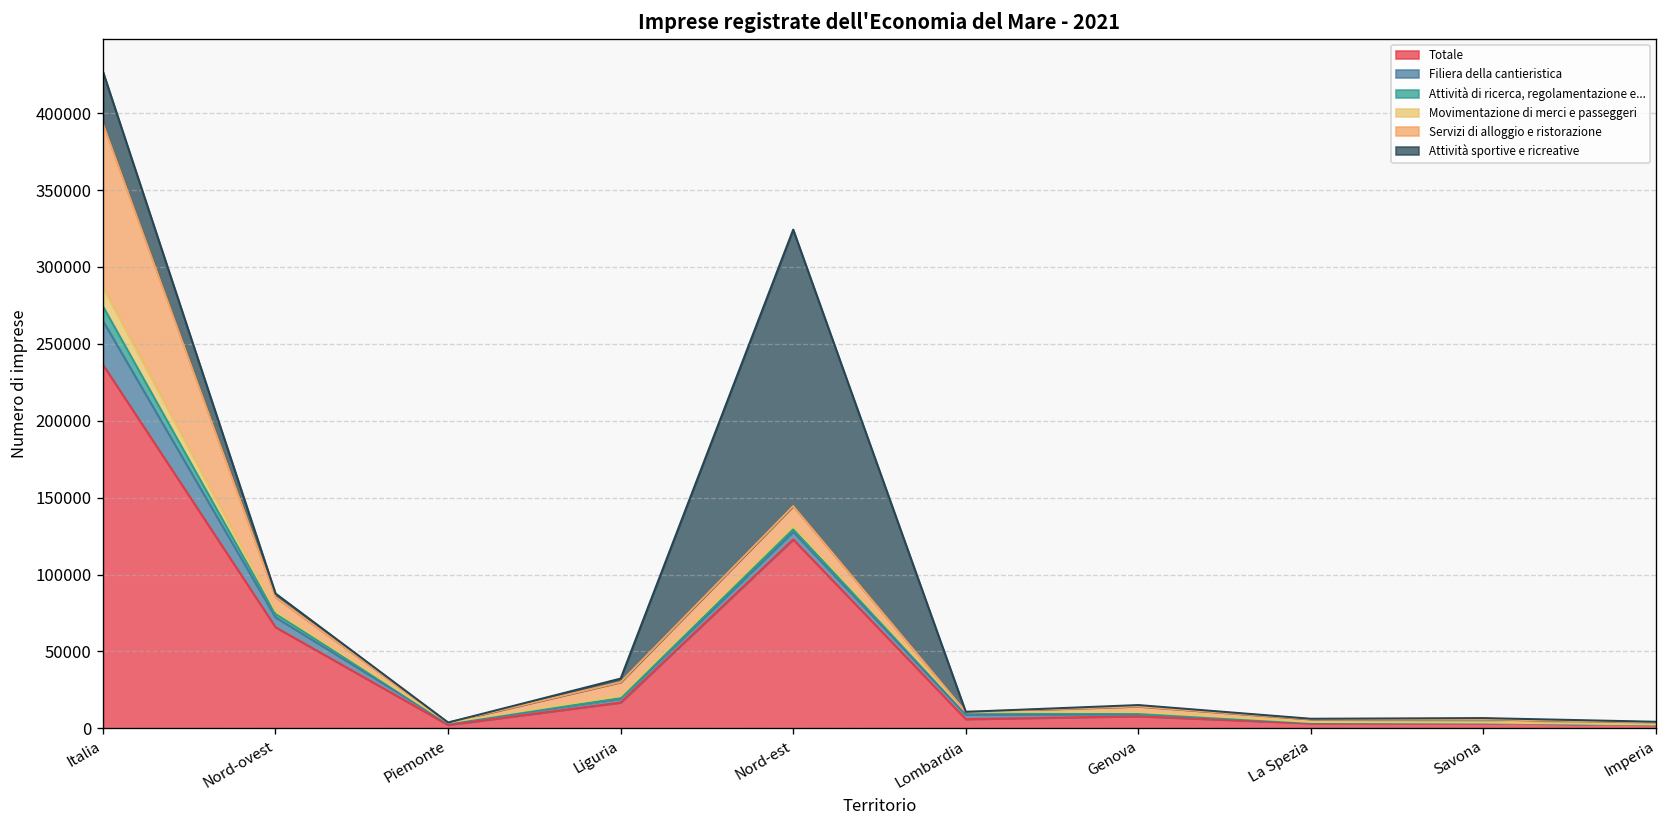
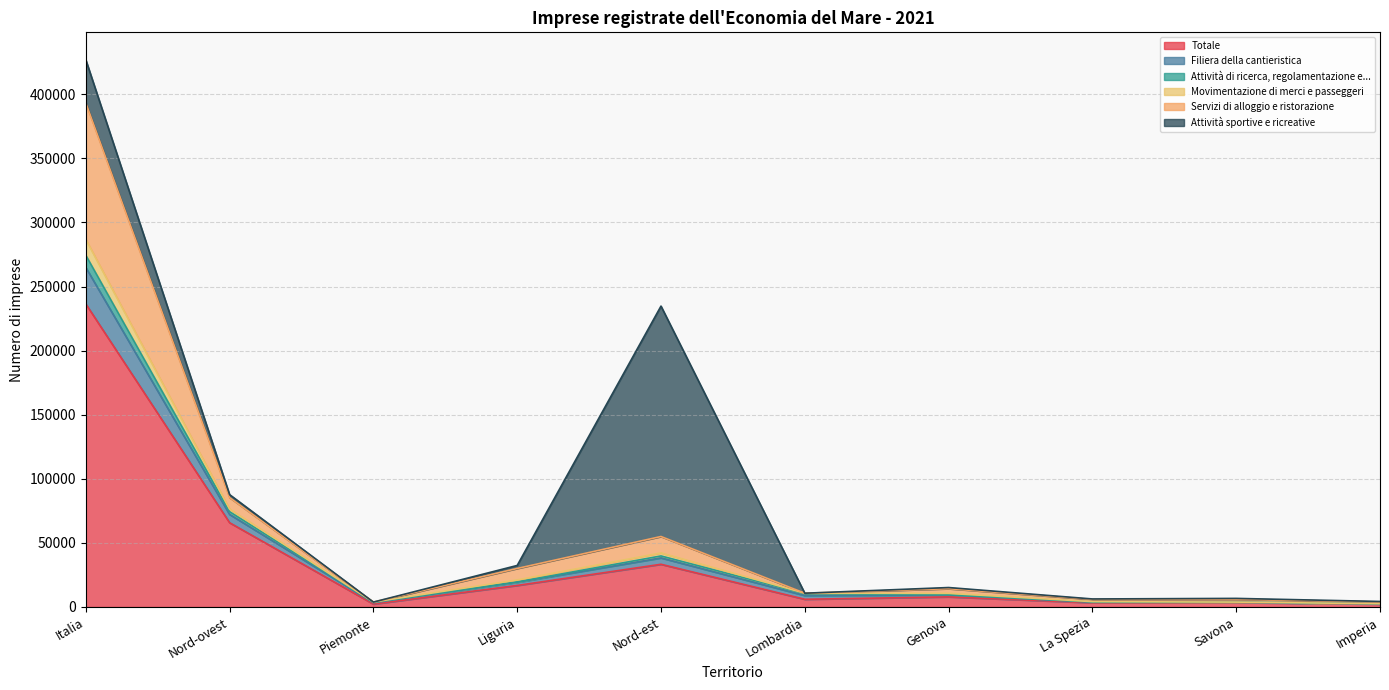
  {
    "Totale": {
      "Italia": 236000,
      "Nord-ovest": 66000,
      "Liguria": 17000,
-     "Nord-est": 123000,
+     "Nord-est": 33000,
      "Lombardia": 6000
    },
    "Attività sportive e ricreative": {
      "Italia": 34000,
      "Nord-ovest": 2000,
      "Liguria": 2000,
      "Nord-est": 180000
    }
  }
